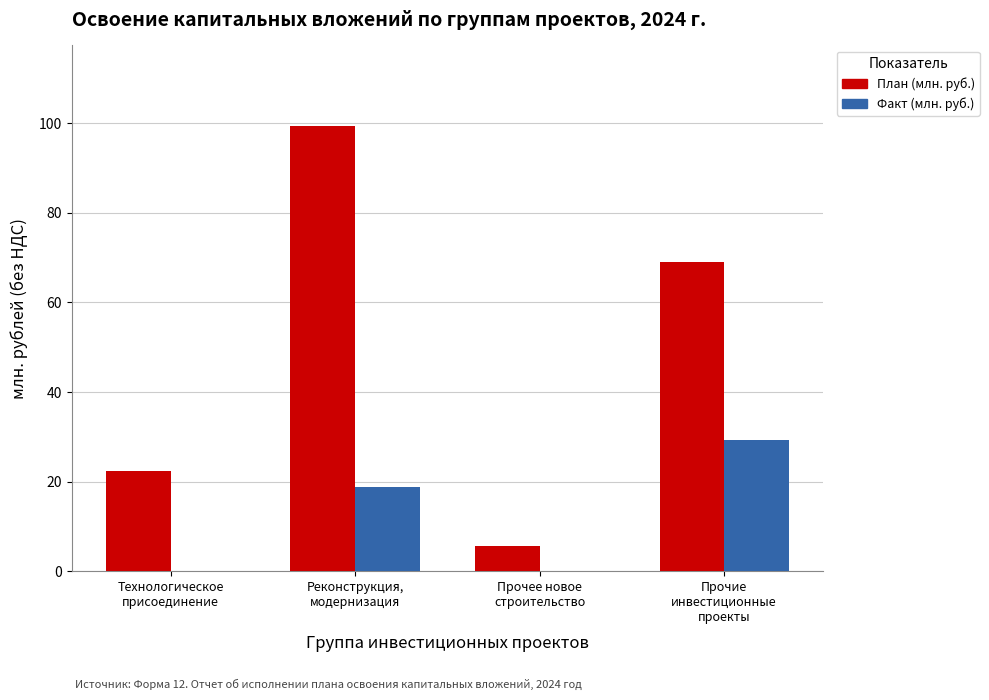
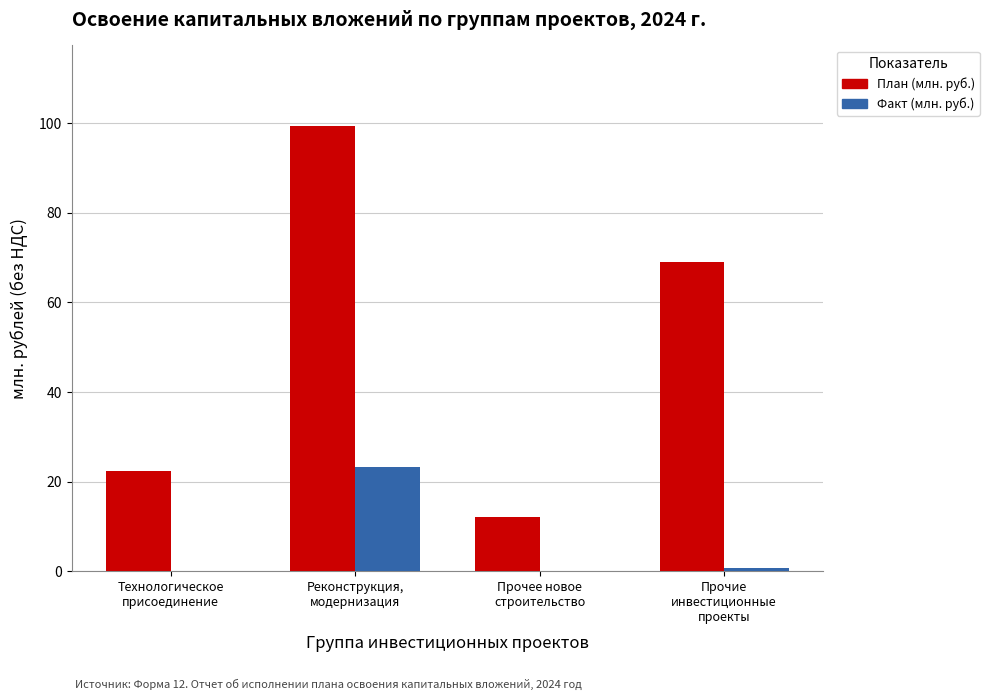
  {
    "План (млн. руб.)": {
      "Технологическое присоединение": 22,
      "Реконструкция, модернизация": 99,
-     "Прочее новое строительство": 6,
+     "Прочее новое строительство": 12,
      "Прочие инвестиционные проекты": 69
    },
    "Факт (млн. руб.)": {
      "Технологическое присоединение": 0,
-     "Реконструкция, модернизация": 19,
+     "Реконструкция, модернизация": 23,
      "Прочее новое строительство": 0,
-     "Прочие инвестиционные проекты": 29
+     "Прочие инвестиционные проекты": 1
    }
  }
